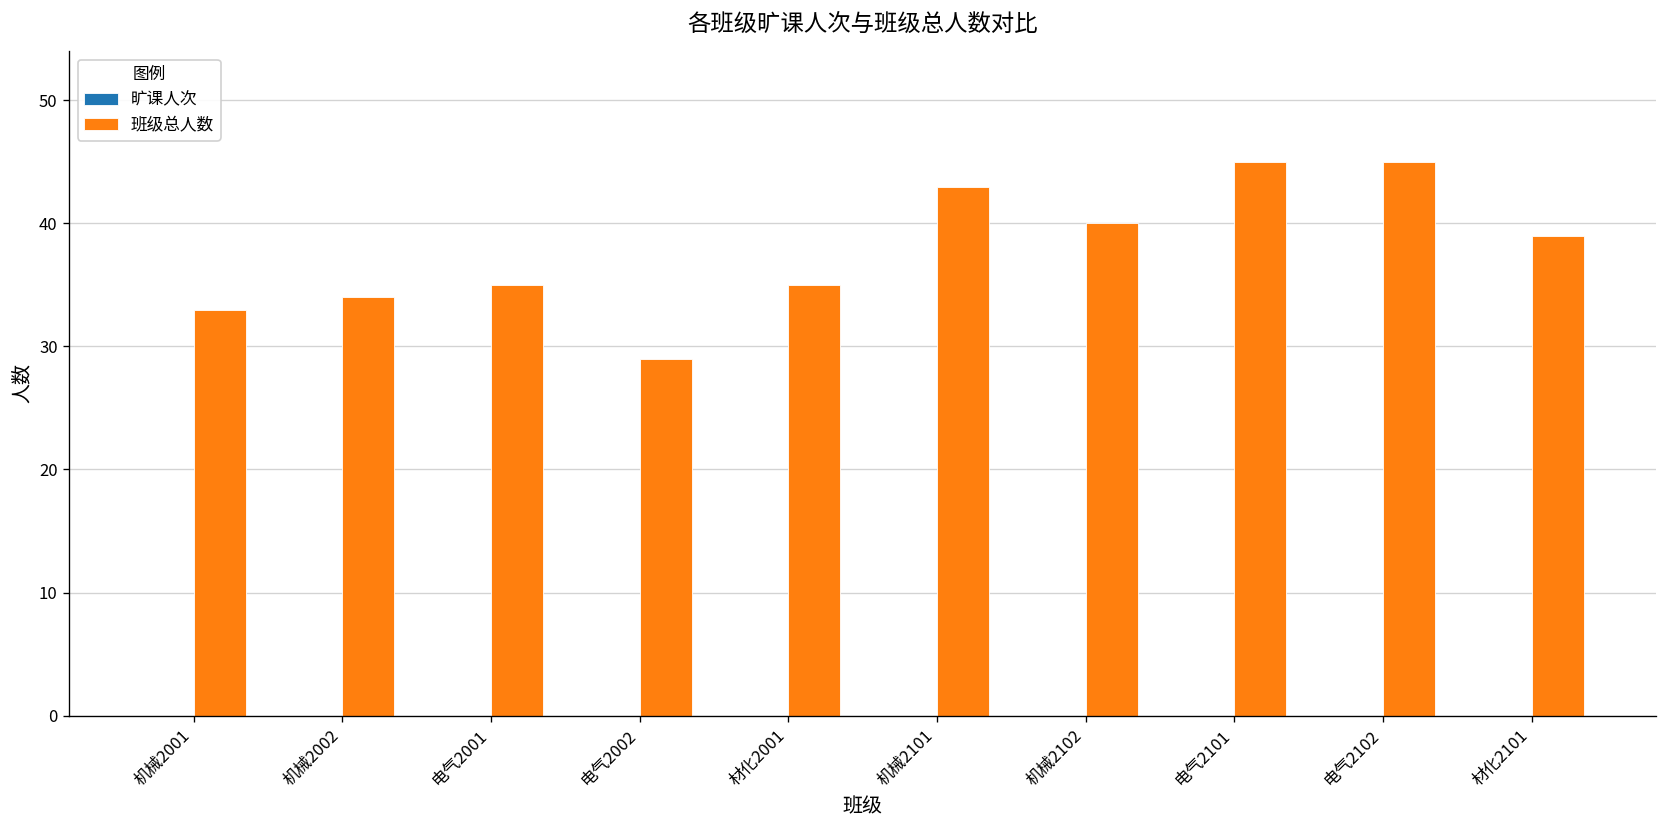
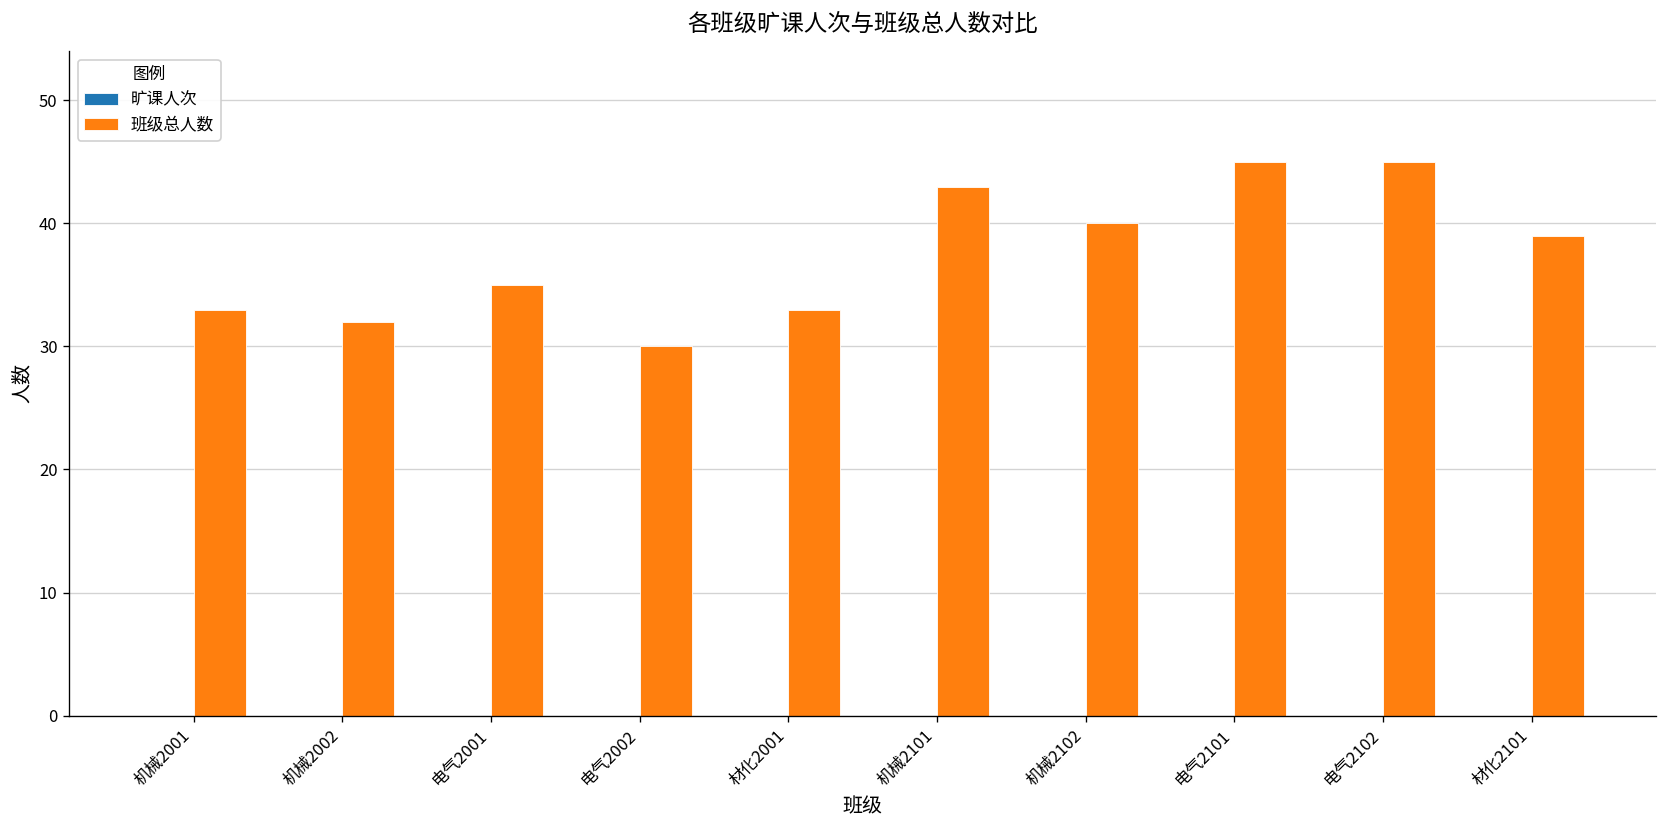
  {
    "旷课人次": {
      "机械2001": 0,
      "机械2002": 0,
      "电气2001": 0,
      "电气2002": 0,
      "材化2001": 0,
      "机械2101": 0,
      "机械2102": 0,
      "电气2101": 0,
      "电气2102": 0,
      "材化2101": 0
    },
    "班级总人数": {
      "机械2001": 33,
-     "机械2002": 34,
+     "机械2002": 32,
      "电气2001": 35,
-     "电气2002": 29,
-     "材化2001": 35,
+     "电气2002": 30,
+     "材化2001": 33,
      "机械2101": 43,
      "机械2102": 40,
      "电气2101": 45,
      "电气2102": 45,
      "材化2101": 39
    }
  }
